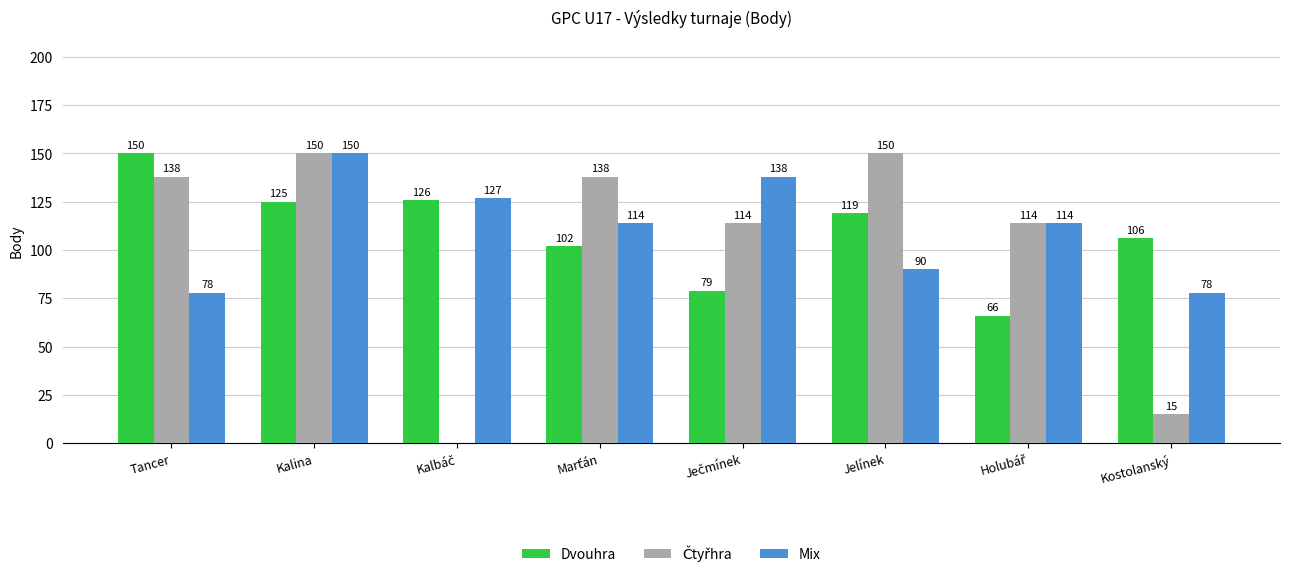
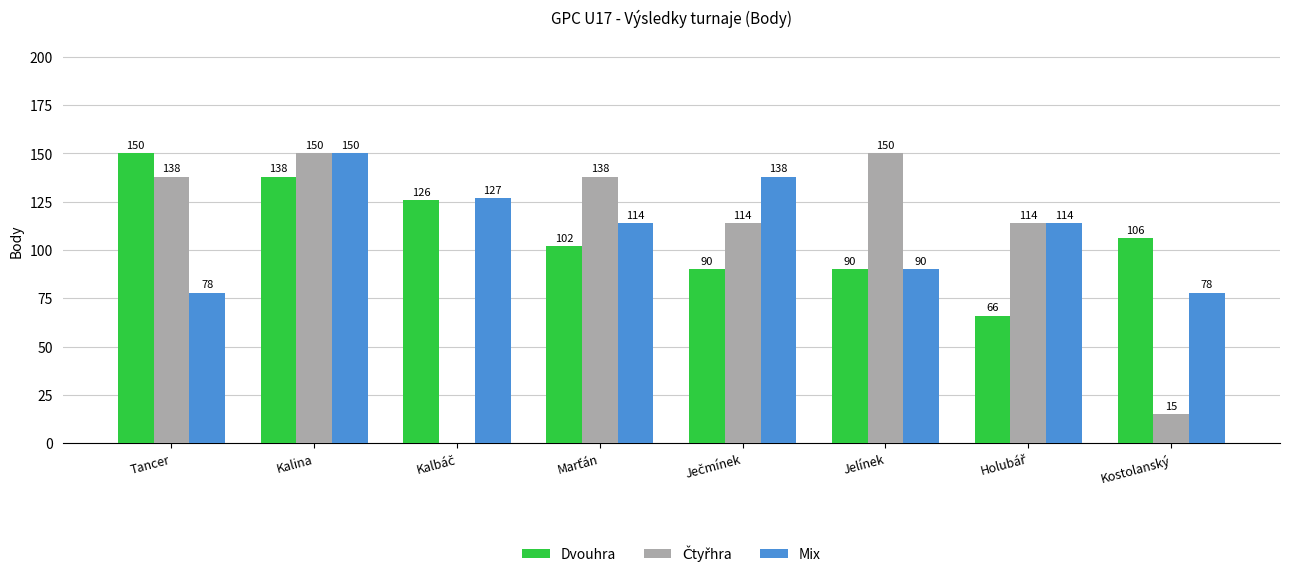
  {
    "Dvouhra": {
      "Tancer": 150,
-     "Kalina": 125,
+     "Kalina": 138,
      "Kalbáč": 126,
      "Marťán": 102,
-     "Ječmínek": 79,
-     "Jelínek": 119,
+     "Ječmínek": 90,
+     "Jelínek": 90,
      "Holubář": 66,
      "Kostolanský": 106
    },
    "Čtyřhra": {
      "Tancer": 138,
      "Kalina": 150,
      "Marťán": 138,
      "Ječmínek": 114,
      "Jelínek": 150,
      "Holubář": 114,
      "Kostolanský": 15
    },
    "Mix": {
      "Tancer": 78,
      "Kalina": 150,
      "Kalbáč": 127,
      "Marťán": 114,
      "Ječmínek": 138,
      "Jelínek": 90,
      "Holubář": 114,
      "Kostolanský": 78
    }
  }
